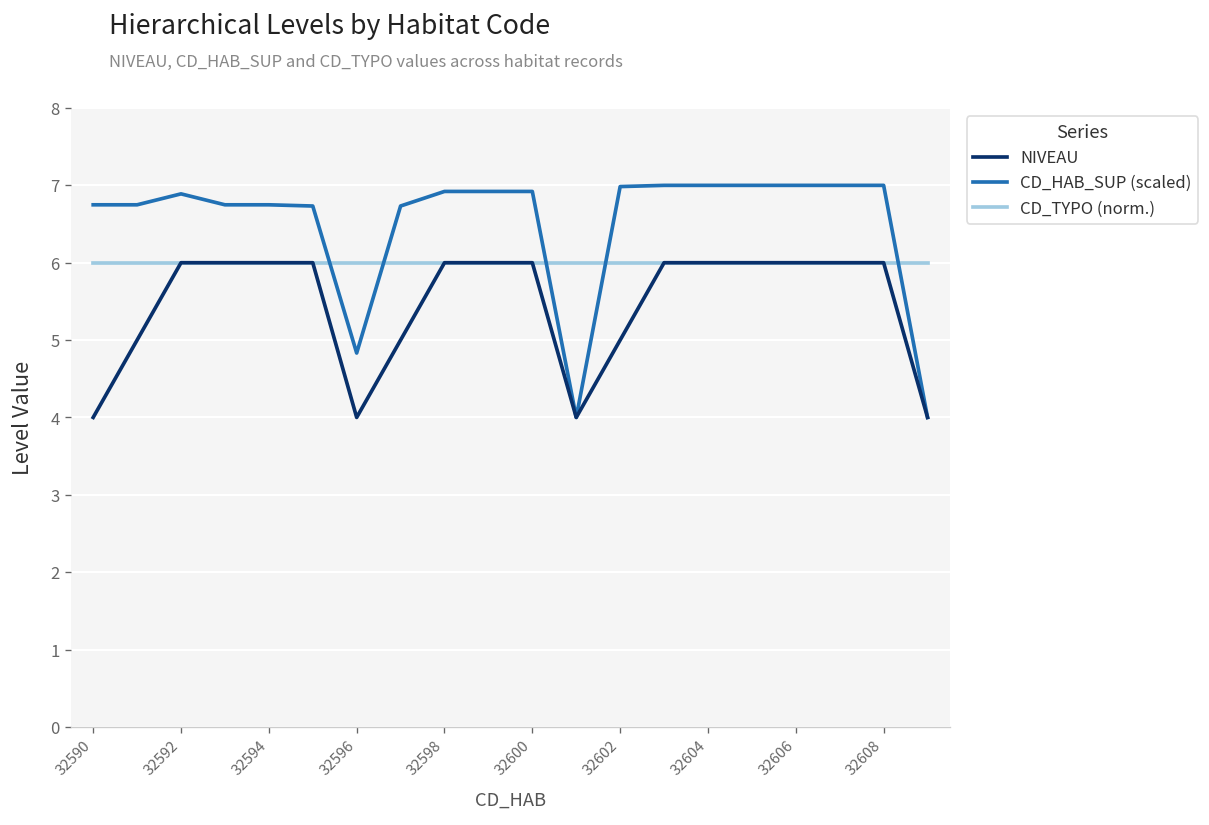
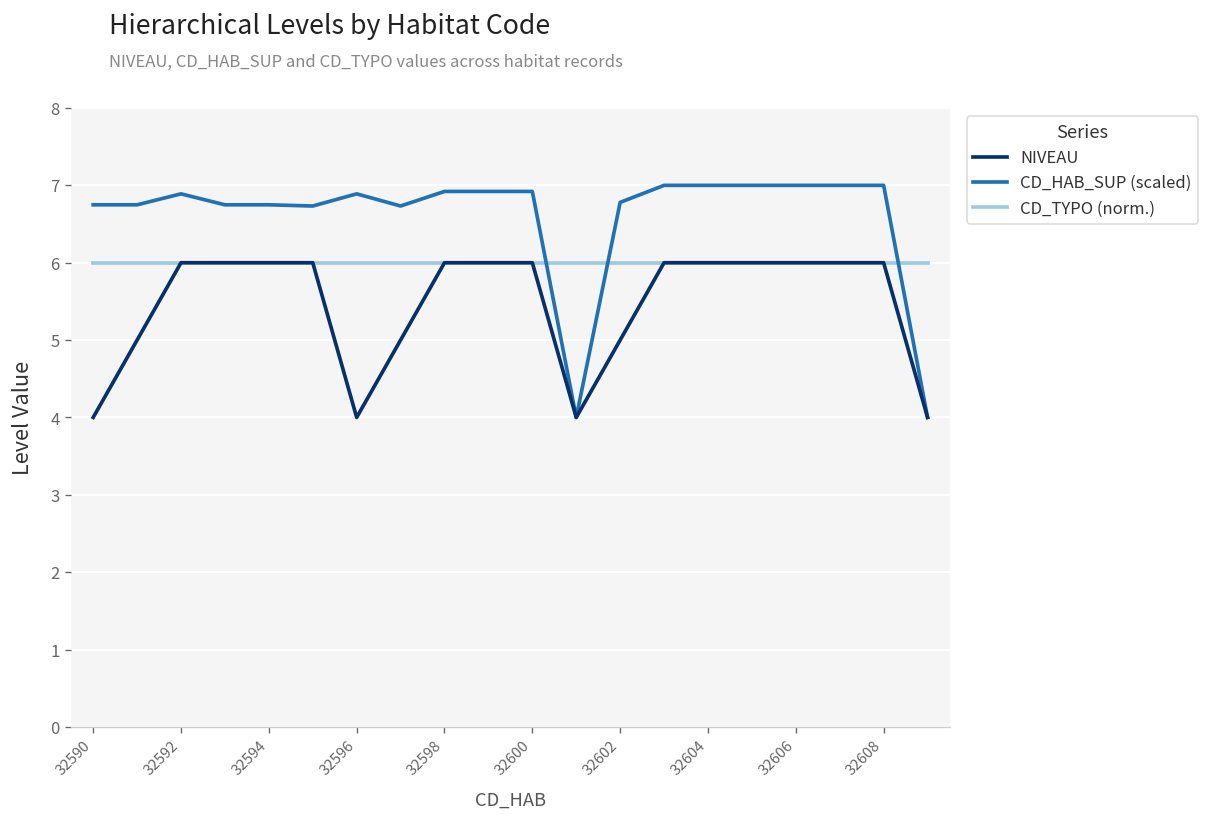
  {
    "NIVEAU": {
      "32590": 4.0,
      "32596": 4.0,
      "32602": 5.0
    },
    "CD_HAB_SUP (scaled)": {
      "32590": 6.7,
      "32592": 6.9,
      "32594": 6.7,
-     "32596": 4.8,
+     "32596": 6.9,
      "32598": 6.9,
      "32600": 6.9,
-     "32602": 7.0,
+     "32602": 6.8,
      "32604": 7.0,
      "32606": 7.0,
      "32608": 7.0
    },
    "CD_TYPO (norm.)": {
      "32590": 6.0,
      "32596": 6.0,
      "32602": 6.0
    }
  }
